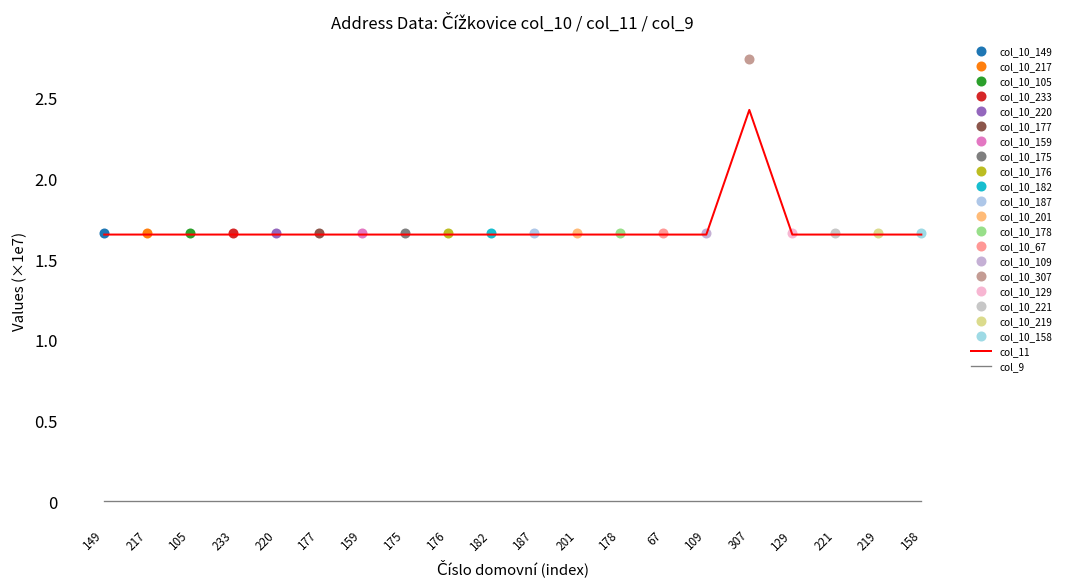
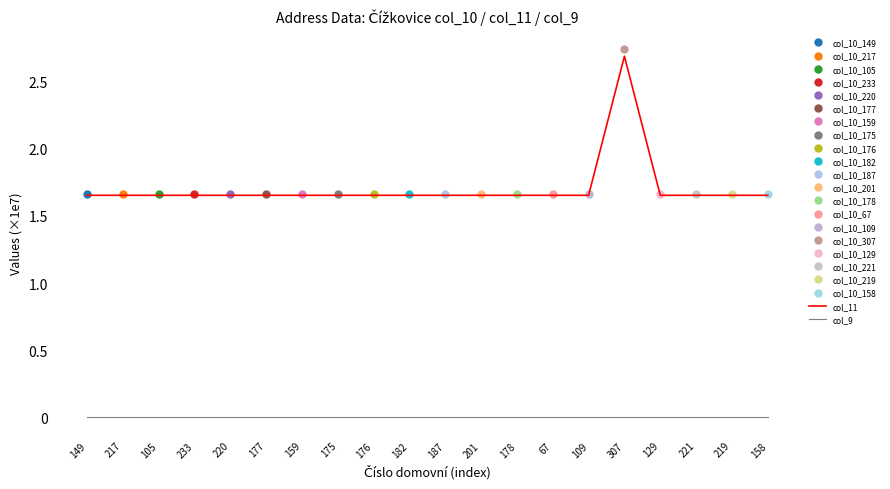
  {
    "col_11": {
-     "307": 2.43
+     "307": 2.69
    }
  }
